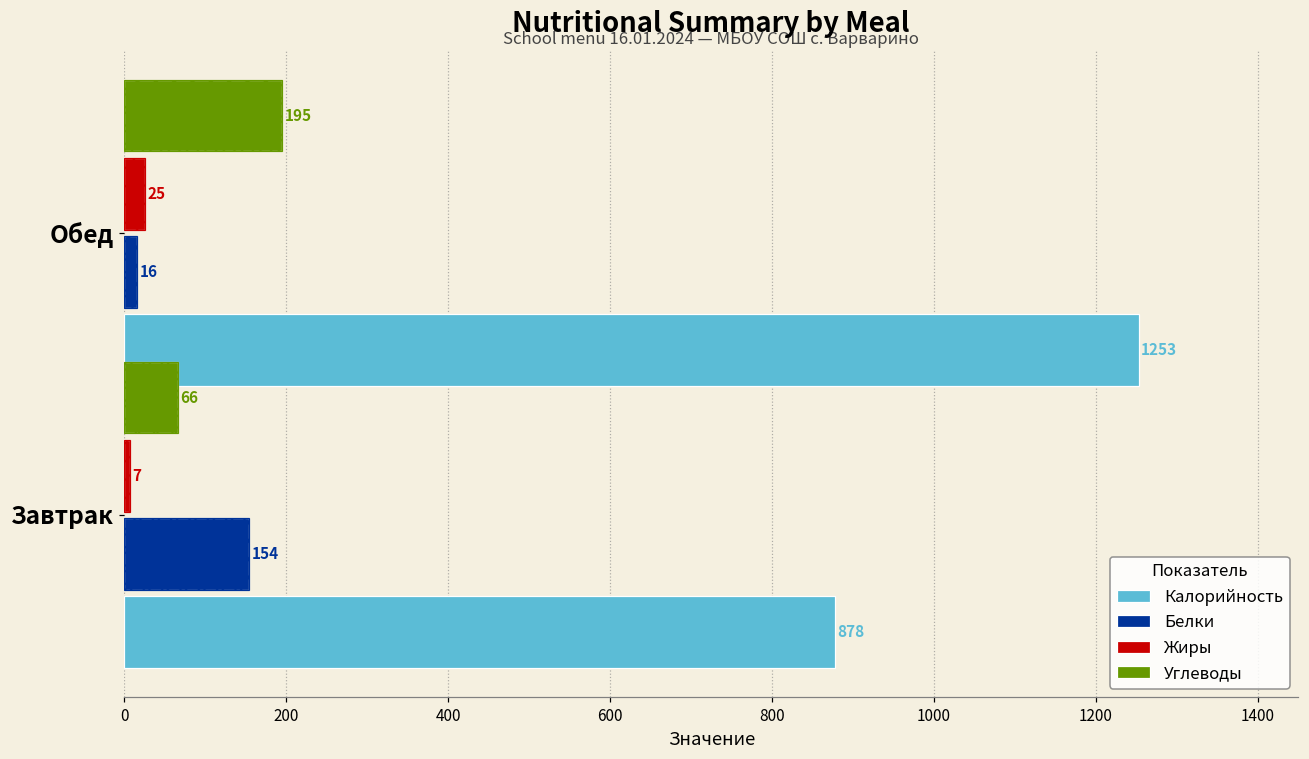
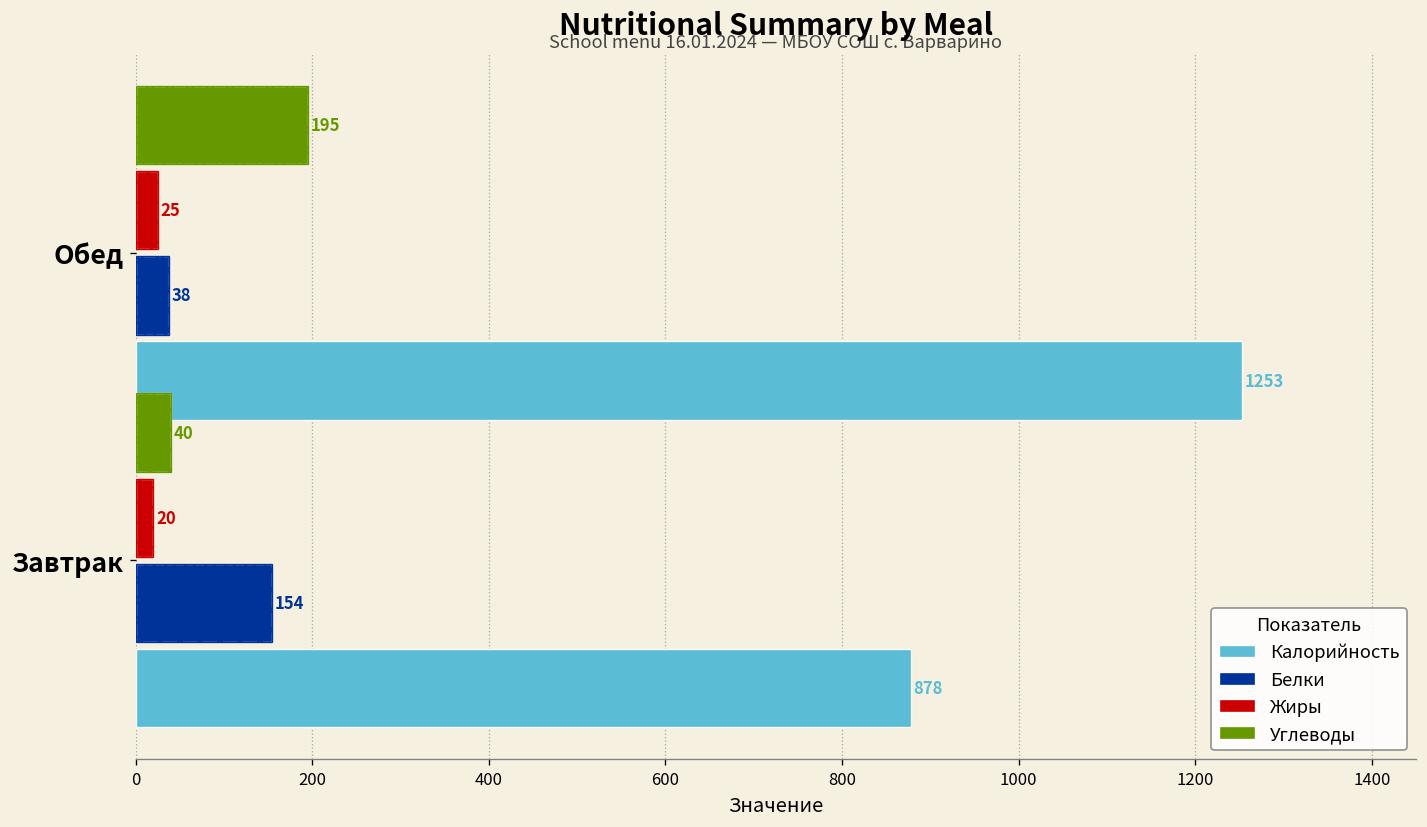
  {
    "Калорийность": {
      "Обед": 1253,
      "Завтрак": 878
    },
    "Белки": {
-     "Обед": 16,
+     "Обед": 38,
      "Завтрак": 154
    },
    "Жиры": {
      "Обед": 25,
-     "Завтрак": 7
+     "Завтрак": 20
    },
    "Углеводы": {
      "Обед": 195,
-     "Завтрак": 66
+     "Завтрак": 40
    }
  }
